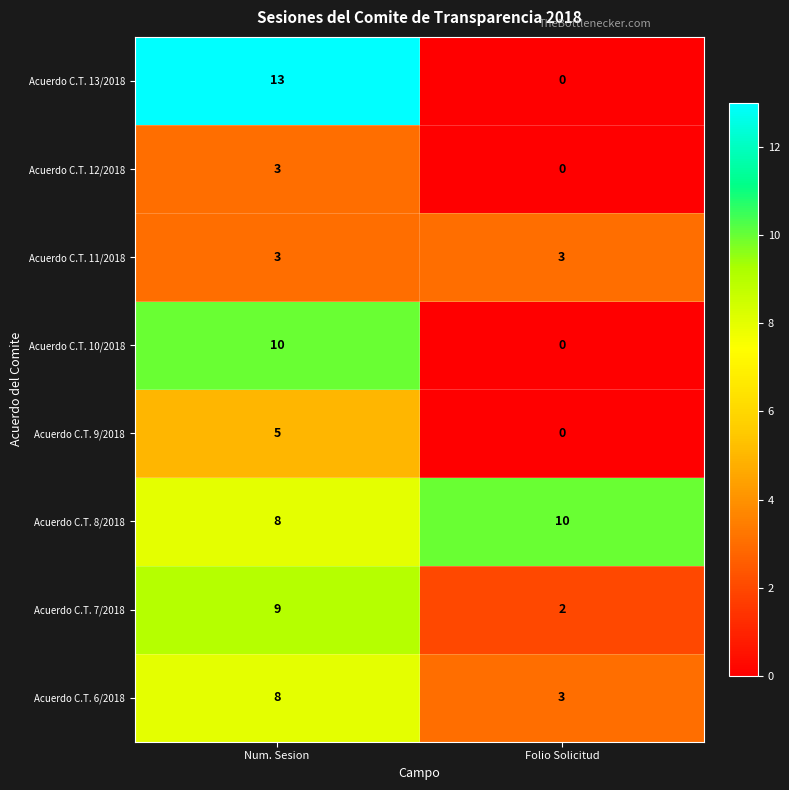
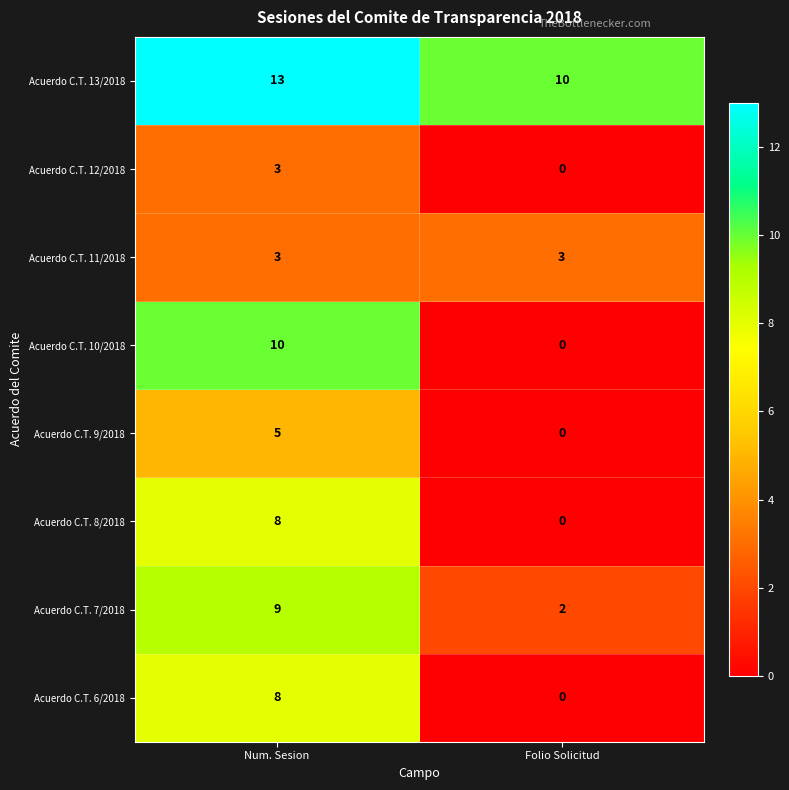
  {
    "Acuerdo C.T. 13/2018": {
      "Num. Sesion": 13,
-     "Folio Solicitud": 0
+     "Folio Solicitud": 10
    },
    "Acuerdo C.T. 12/2018": {
      "Num. Sesion": 3,
      "Folio Solicitud": 0
    },
    "Acuerdo C.T. 11/2018": {
      "Num. Sesion": 3,
      "Folio Solicitud": 3
    },
    "Acuerdo C.T. 10/2018": {
      "Num. Sesion": 10,
      "Folio Solicitud": 0
    },
    "Acuerdo C.T. 9/2018": {
      "Num. Sesion": 5,
      "Folio Solicitud": 0
    },
    "Acuerdo C.T. 8/2018": {
      "Num. Sesion": 8,
-     "Folio Solicitud": 10
+     "Folio Solicitud": 0
    },
    "Acuerdo C.T. 7/2018": {
      "Num. Sesion": 9,
      "Folio Solicitud": 2
    },
    "Acuerdo C.T. 6/2018": {
      "Num. Sesion": 8,
-     "Folio Solicitud": 3
+     "Folio Solicitud": 0
    }
  }
